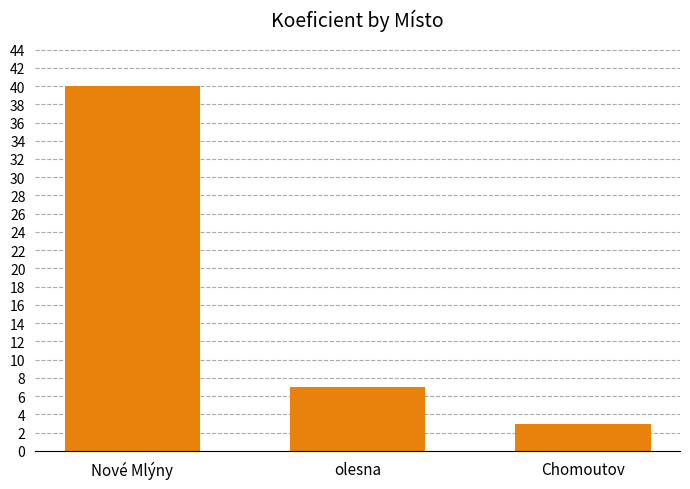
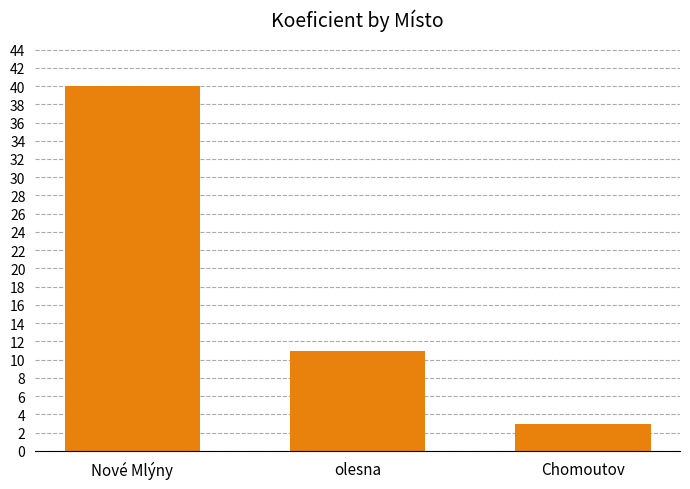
  {
    "Nové Mlýny": 40,
-   "olesna": 7,
+   "olesna": 11,
    "Chomoutov": 3
  }
